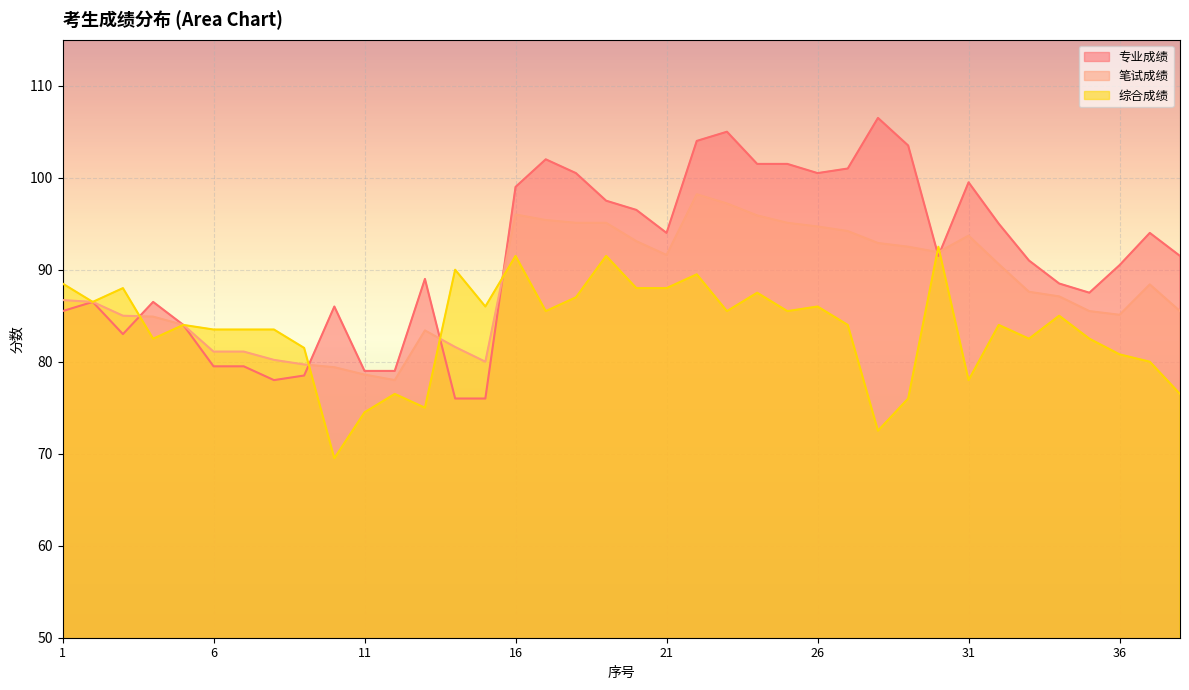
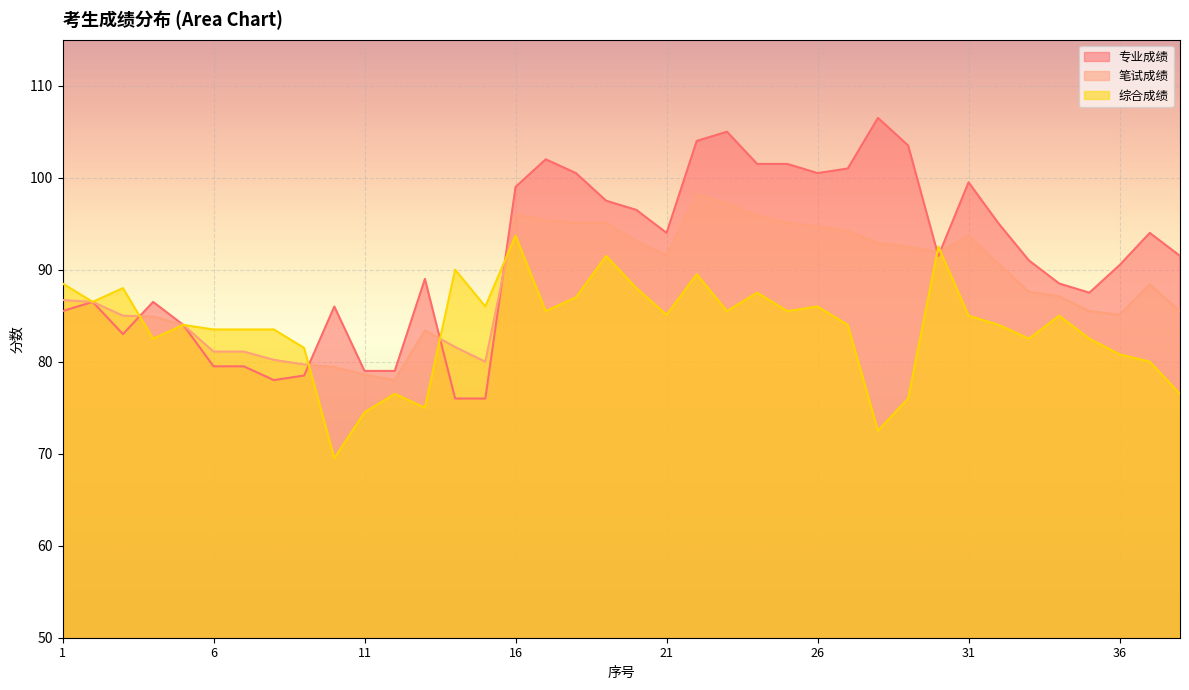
  {
    "综合成绩": {
      "1": 89,
      "6": 84,
      "11": 75,
-     "16": 92,
-     "21": 88,
+     "16": 94,
+     "21": 85,
      "26": 86,
-     "31": 78,
+     "31": 85,
      "36": 81
    }
  }
